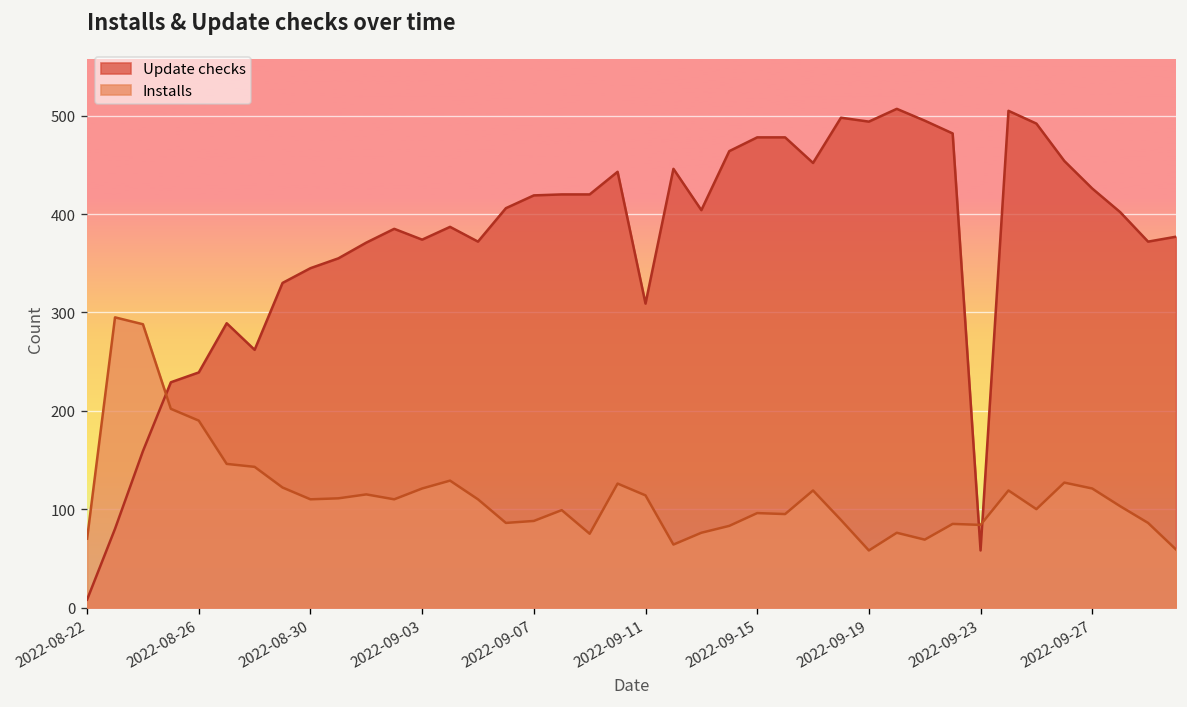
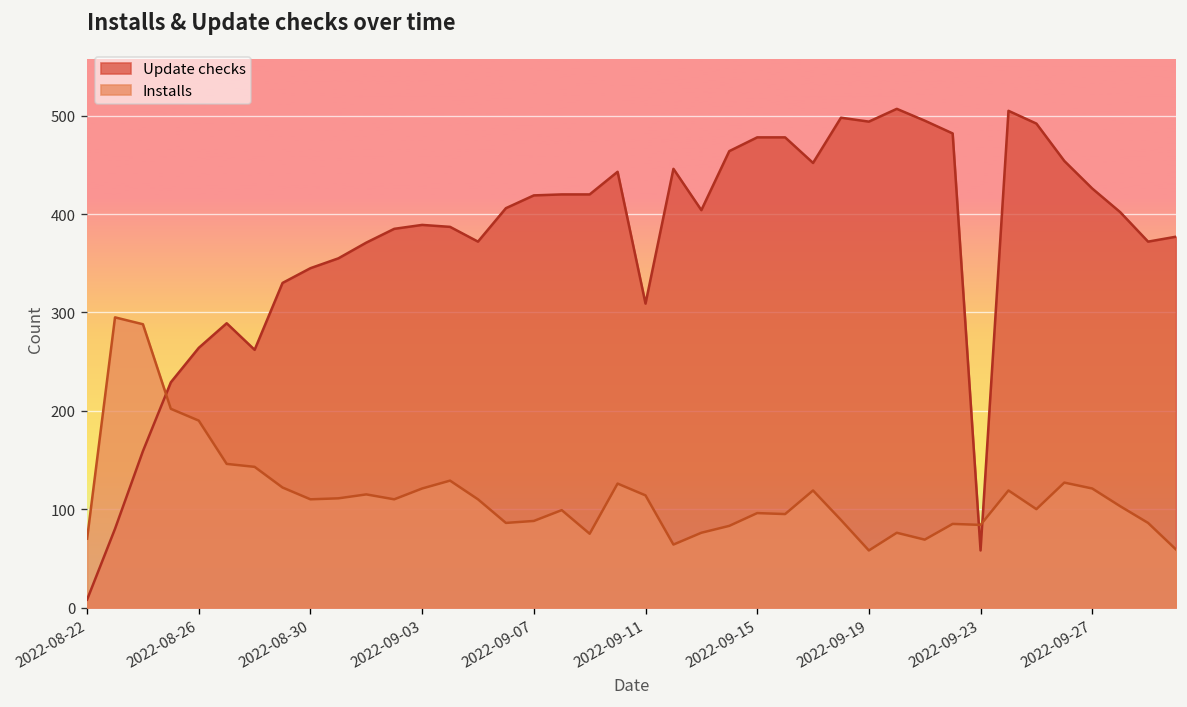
  {
    "Update checks": {
      "2022-08-22": 10,
-     "2022-08-26": 240,
+     "2022-08-26": 260,
      "2022-08-30": 350,
-     "2022-09-03": 370,
+     "2022-09-03": 390,
      "2022-09-07": 420,
      "2022-09-11": 310,
      "2022-09-15": 480,
      "2022-09-19": 490,
      "2022-09-23": 60,
      "2022-09-27": 430
    },
    "Installs": {
      "2022-08-22": 70,
      "2022-08-26": 190,
      "2022-08-30": 110,
      "2022-09-03": 120,
      "2022-09-07": 90,
      "2022-09-11": 110,
      "2022-09-15": 100,
      "2022-09-19": 60,
      "2022-09-23": 80,
      "2022-09-27": 120
    }
  }
